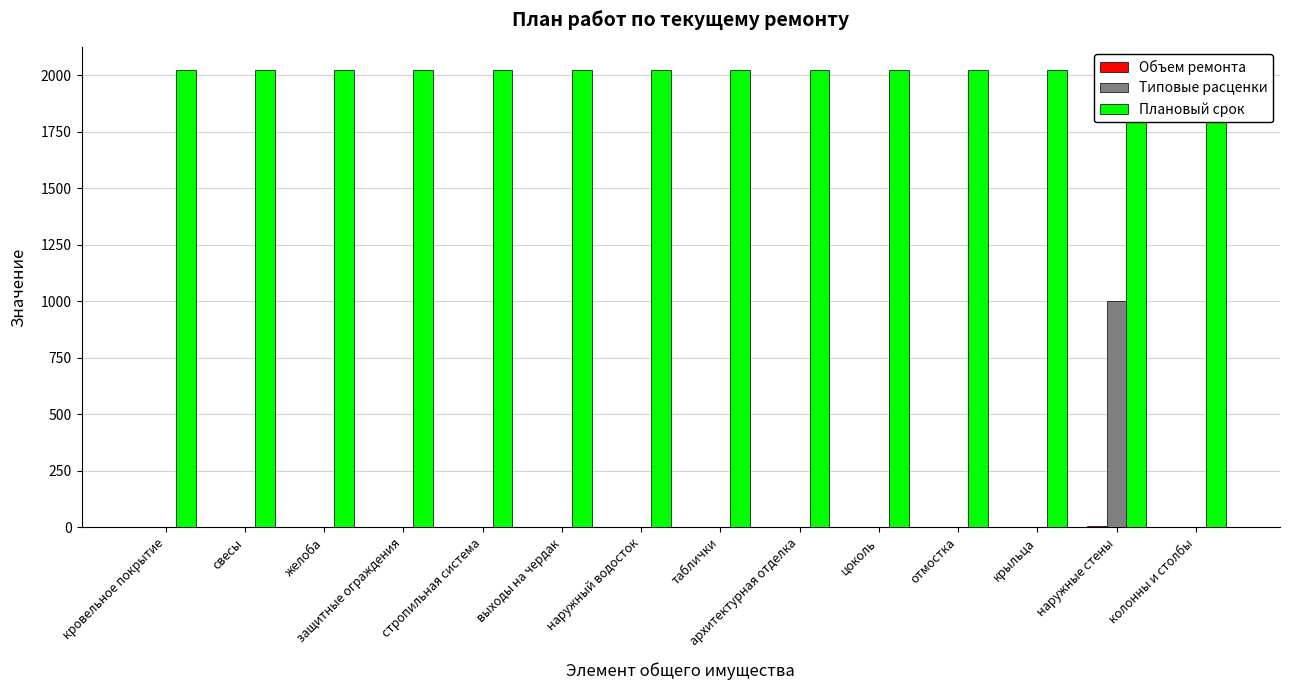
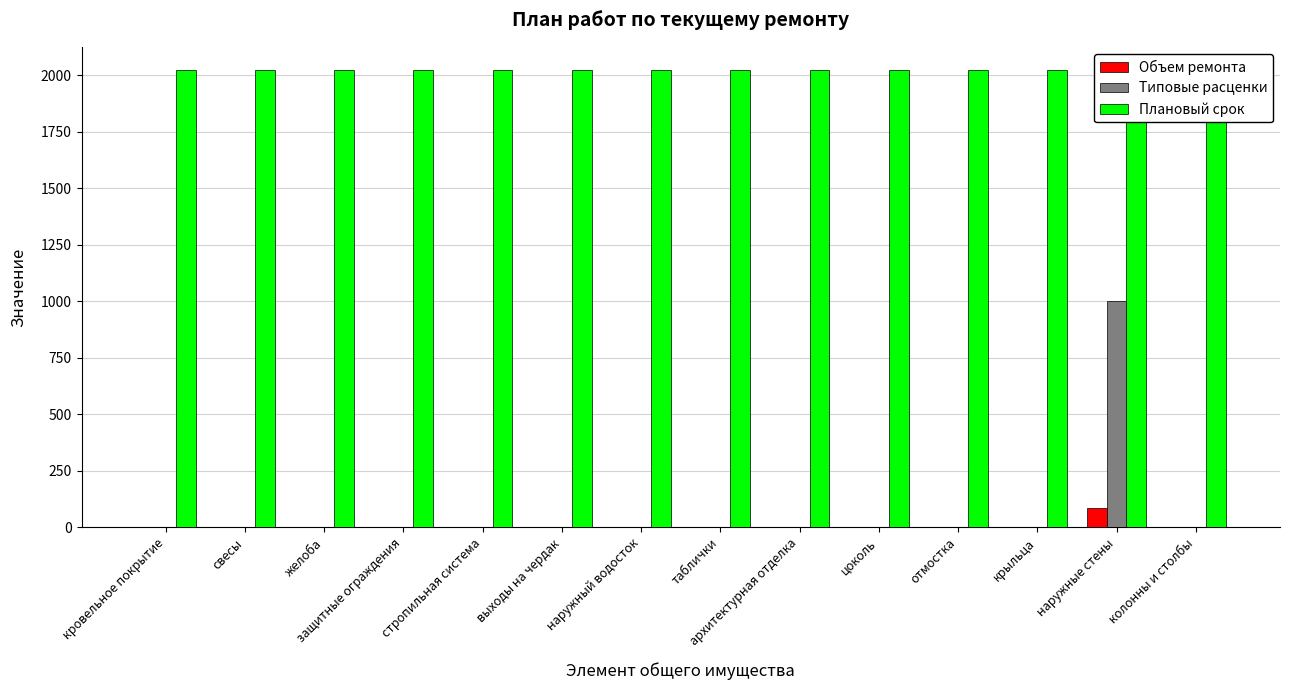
  {
    "Объем ремонта": {
      "кровельное покрытие": 0,
      "свесы": 0,
      "желоба": 0,
      "защитные ограждения": 0,
      "стропильная система": 0,
      "выходы на чердак": 0,
      "наружный водосток": 0,
      "таблички": 0,
      "архитектурная отделка": 0,
      "цоколь": 0,
      "отмостка": 0,
      "крыльца": 0,
-     "наружные стены": 10,
+     "наружные стены": 90,
      "колонны и столбы": 0
    },
    "Типовые расценки": {
      "кровельное покрытие": 0,
      "свесы": 0,
      "желоба": 0,
      "защитные ограждения": 0,
      "стропильная система": 0,
      "выходы на чердак": 0,
      "наружный водосток": 0,
      "таблички": 0,
      "архитектурная отделка": 0,
      "цоколь": 0,
      "отмостка": 0,
      "крыльца": 0,
      "наружные стены": 1000,
      "колонны и столбы": 0
    },
    "Плановый срок": {
      "кровельное покрытие": 2030,
      "свесы": 2030,
      "желоба": 2030,
      "защитные ограждения": 2030,
      "стропильная система": 2030,
      "выходы на чердак": 2030,
      "наружный водосток": 2030,
      "таблички": 2030,
      "архитектурная отделка": 2030,
      "цоколь": 2030,
      "отмостка": 2030,
      "крыльца": 2030
    }
  }
